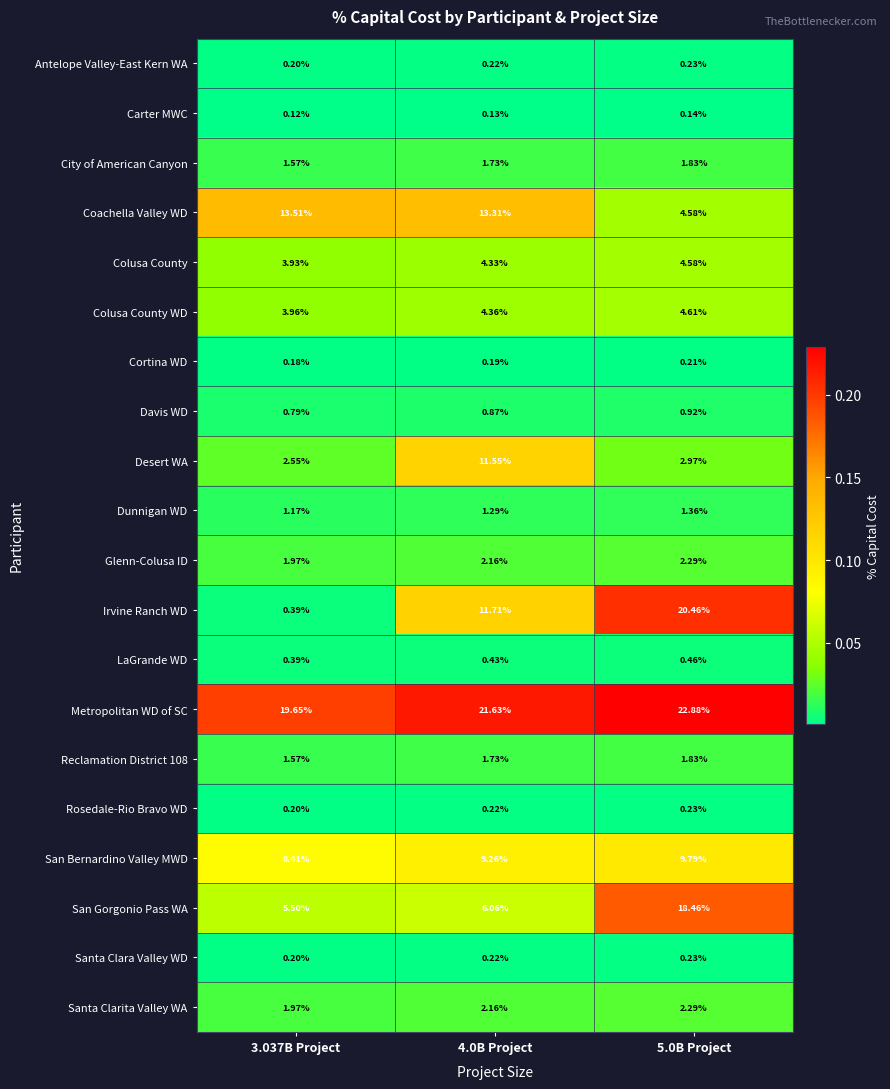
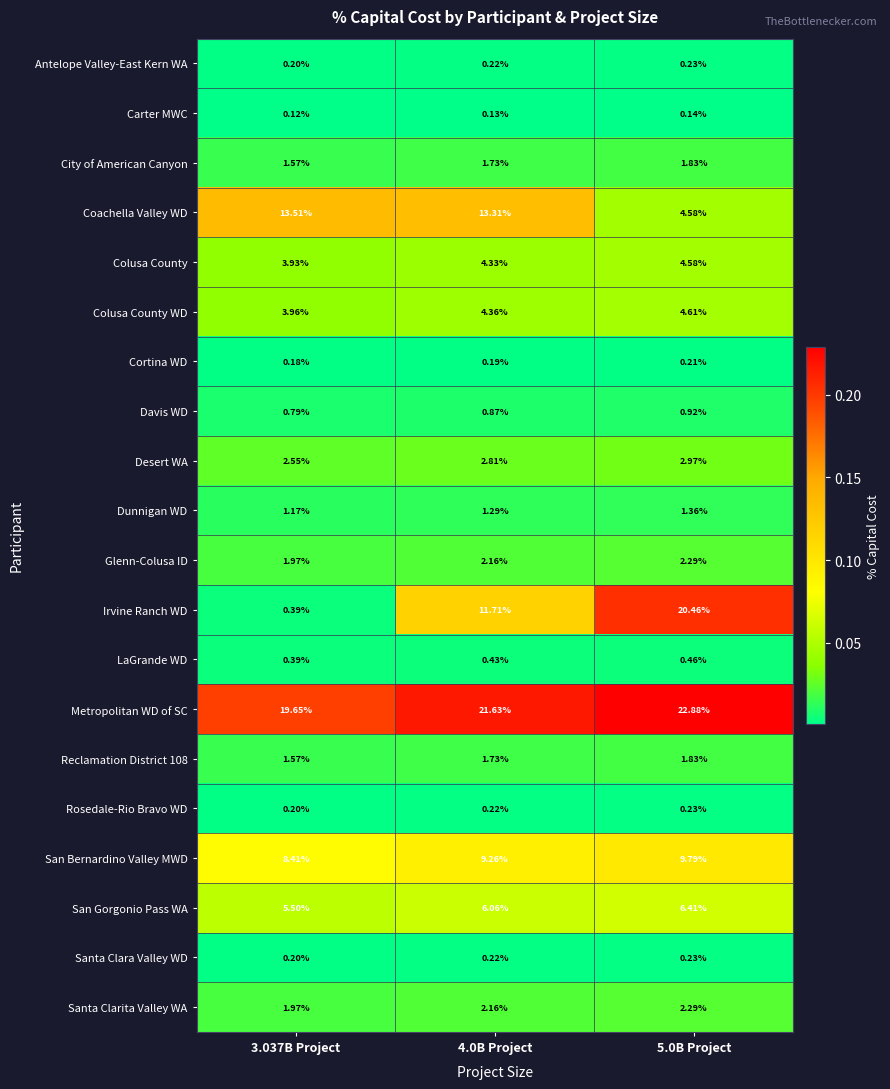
  {
    "Antelope Valley-East Kern WA": {
      "3.037B Project": "0.20%",
      "4.0B Project": "0.22%",
      "5.0B Project": "0.23%"
    },
    "Carter MWC": {
      "3.037B Project": "0.12%",
      "4.0B Project": "0.13%",
      "5.0B Project": "0.14%"
    },
    "City of American Canyon": {
      "3.037B Project": "1.57%",
      "4.0B Project": "1.73%",
      "5.0B Project": "1.83%"
    },
    "Coachella Valley WD": {
      "3.037B Project": "13.51%",
      "4.0B Project": "13.31%",
      "5.0B Project": "4.58%"
    },
    "Colusa County": {
      "3.037B Project": "3.93%",
      "4.0B Project": "4.33%",
      "5.0B Project": "4.58%"
    },
    "Colusa County WD": {
      "3.037B Project": "3.96%",
      "4.0B Project": "4.36%",
      "5.0B Project": "4.61%"
    },
    "Cortina WD": {
      "3.037B Project": "0.18%",
      "4.0B Project": "0.19%",
      "5.0B Project": "0.21%"
    },
    "Davis WD": {
      "3.037B Project": "0.79%",
      "4.0B Project": "0.87%",
      "5.0B Project": "0.92%"
    },
    "Desert WA": {
      "3.037B Project": "2.55%",
-     "4.0B Project": "11.55%",
+     "4.0B Project": "2.81%",
      "5.0B Project": "2.97%"
    },
    "Dunnigan WD": {
      "3.037B Project": "1.17%",
      "4.0B Project": "1.29%",
      "5.0B Project": "1.36%"
    },
    "Glenn-Colusa ID": {
      "3.037B Project": "1.97%",
      "4.0B Project": "2.16%",
      "5.0B Project": "2.29%"
    },
    "Irvine Ranch WD": {
      "3.037B Project": "0.39%",
      "4.0B Project": "11.71%",
      "5.0B Project": "20.46%"
    },
    "LaGrande WD": {
      "3.037B Project": "0.39%",
      "4.0B Project": "0.43%",
      "5.0B Project": "0.46%"
    },
    "Metropolitan WD of SC": {
      "3.037B Project": "19.65%",
      "4.0B Project": "21.63%",
      "5.0B Project": "22.88%"
    },
    "Reclamation District 108": {
      "3.037B Project": "1.57%",
      "4.0B Project": "1.73%",
      "5.0B Project": "1.83%"
    },
    "Rosedale-Rio Bravo WD": {
      "3.037B Project": "0.20%",
      "4.0B Project": "0.22%",
      "5.0B Project": "0.23%"
    },
    "San Bernardino Valley MWD": {
      "3.037B Project": "8.41%",
      "4.0B Project": "9.26%",
      "5.0B Project": "9.79%"
    },
    "San Gorgonio Pass WA": {
      "3.037B Project": "5.50%",
      "4.0B Project": "6.06%",
-     "5.0B Project": "18.46%"
+     "5.0B Project": "6.41%"
    },
    "Santa Clara Valley WD": {
      "3.037B Project": "0.20%",
      "4.0B Project": "0.22%",
      "5.0B Project": "0.23%"
    },
    "Santa Clarita Valley WA": {
      "3.037B Project": "1.97%",
      "4.0B Project": "2.16%",
      "5.0B Project": "2.29%"
    }
  }
